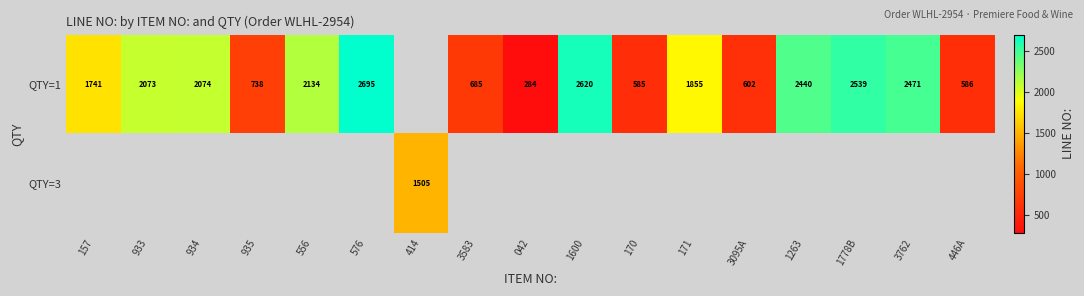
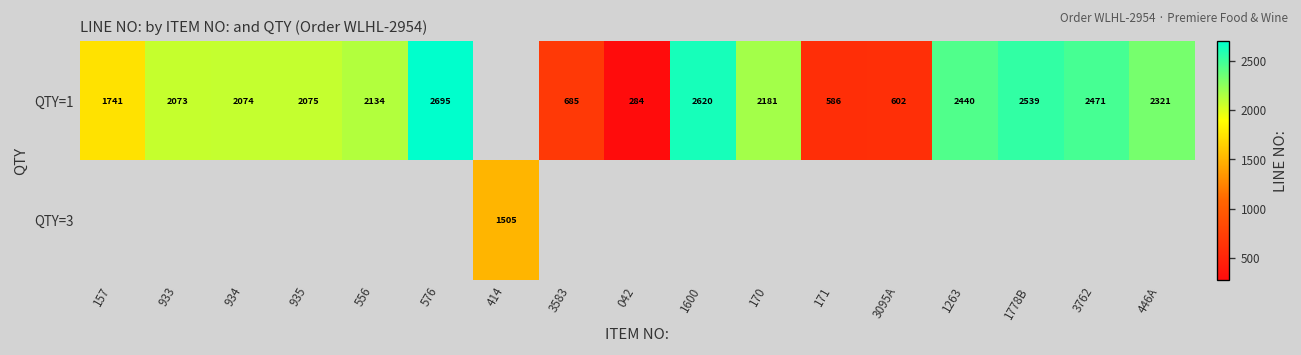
  {
    "QTY=1": {
      "157": 1741,
      "933": 2073,
      "934": 2074,
-     "935": 738,
+     "935": 2075,
      "556": 2134,
      "576": 2695,
      "3583": 685,
      "042": 284,
      "1600": 2620,
-     "170": 585,
-     "171": 1855,
+     "170": 2181,
+     "171": 586,
      "3095A": 602,
      "1263": 2440,
      "1778B": 2539,
      "3762": 2471,
-     "446A": 586
+     "446A": 2321
    },
    "QTY=3": {
      "414": 1505
    }
  }
